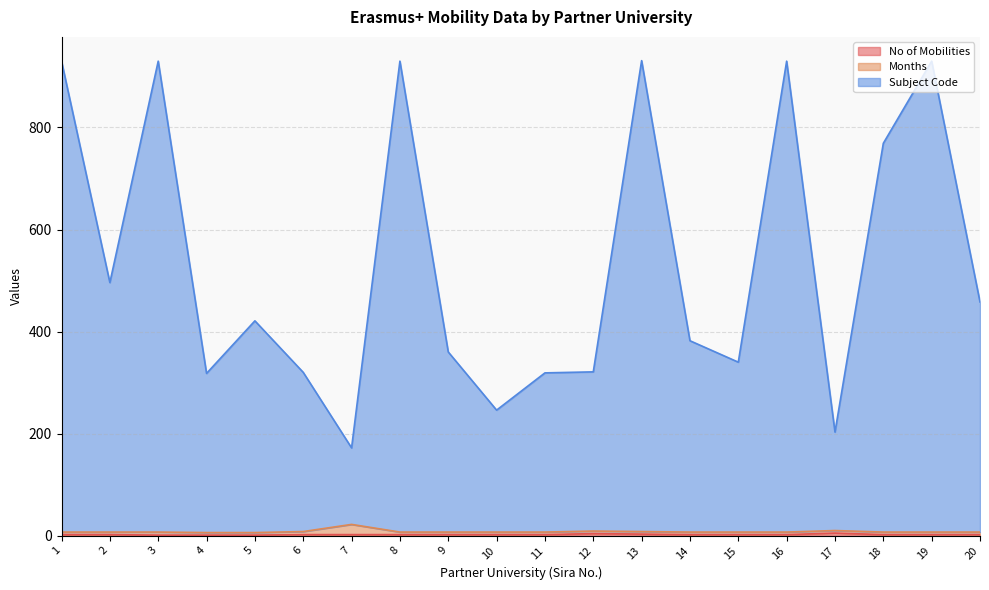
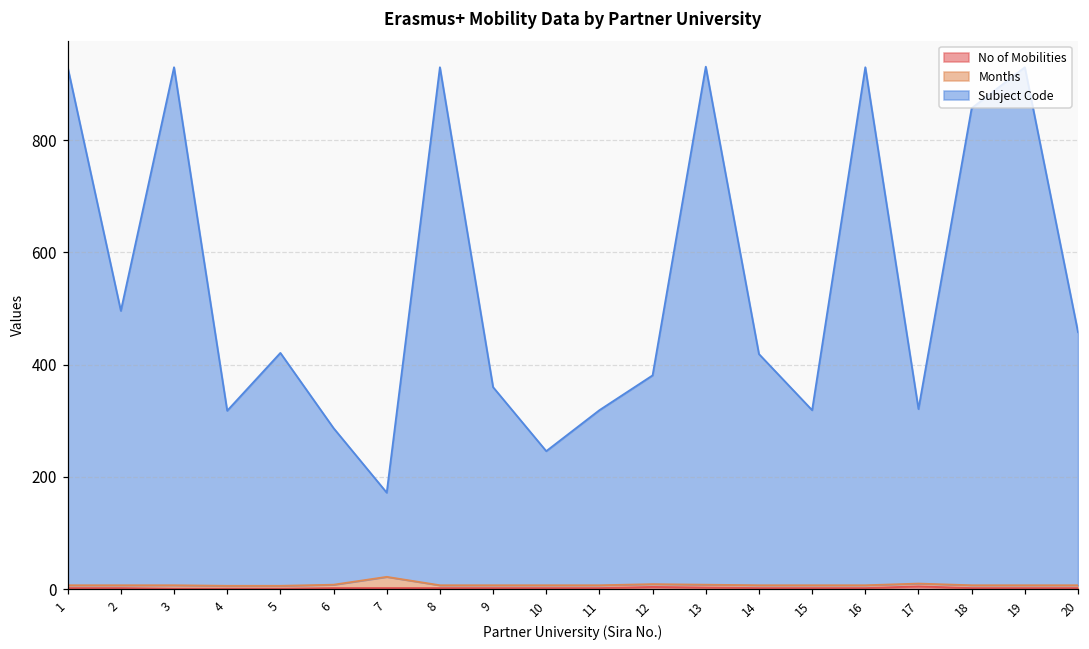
  {
    "Subject Code": {
      "1": 920,
      "2": 490,
      "3": 920,
      "4": 310,
      "5": 420,
-     "6": 310,
+     "6": 280,
      "7": 150,
      "8": 920,
      "9": 350,
      "10": 240,
      "11": 310,
-     "12": 310,
+     "12": 370,
      "13": 920,
-     "14": 380,
-     "15": 330,
+     "14": 410,
+     "15": 310,
      "16": 920,
-     "17": 190,
-     "18": 760,
+     "17": 310,
+     "18": 850,
      "20": 450
    }
  }
